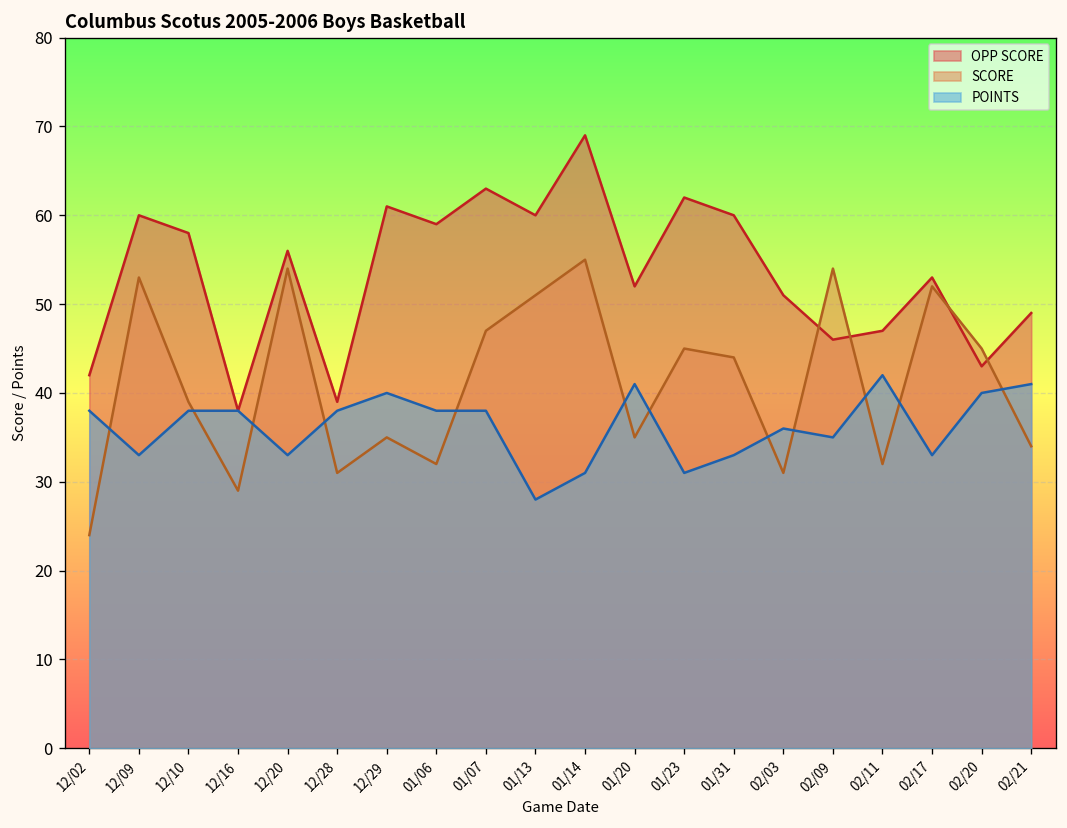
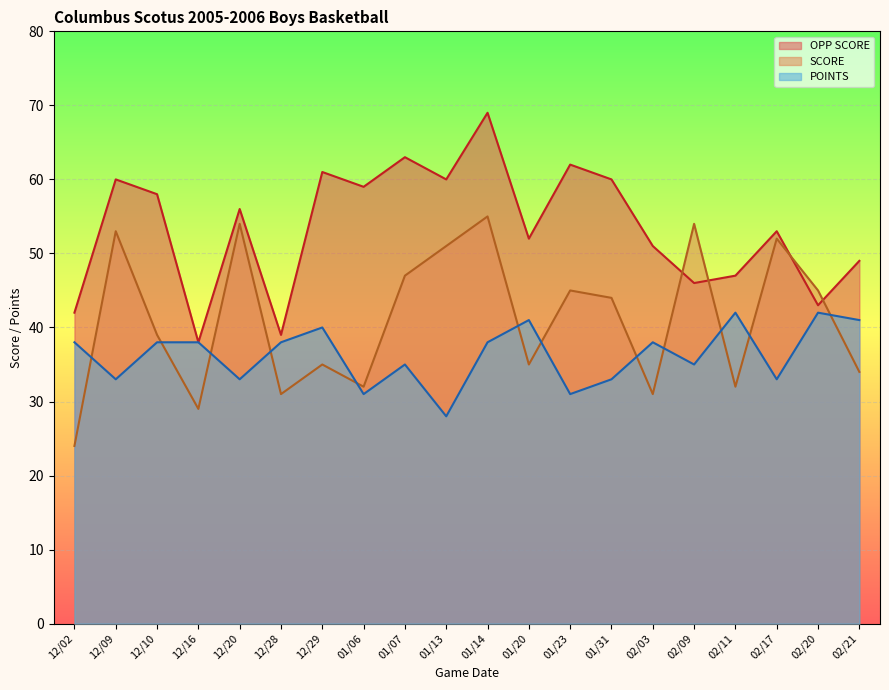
  {
    "POINTS": {
      "12/02": 38,
      "12/09": 33,
      "12/10": 38,
      "12/20": 33,
      "12/28": 38,
      "12/29": 40,
-     "01/06": 38,
-     "01/07": 38,
+     "01/06": 31,
+     "01/07": 35,
      "01/13": 28,
-     "01/14": 31,
+     "01/14": 38,
      "01/20": 41,
      "01/23": 31,
      "01/31": 33,
-     "02/03": 36,
+     "02/03": 38,
      "02/09": 35,
      "02/11": 42,
      "02/17": 33,
-     "02/20": 40,
+     "02/20": 42,
      "02/21": 41
    }
  }
